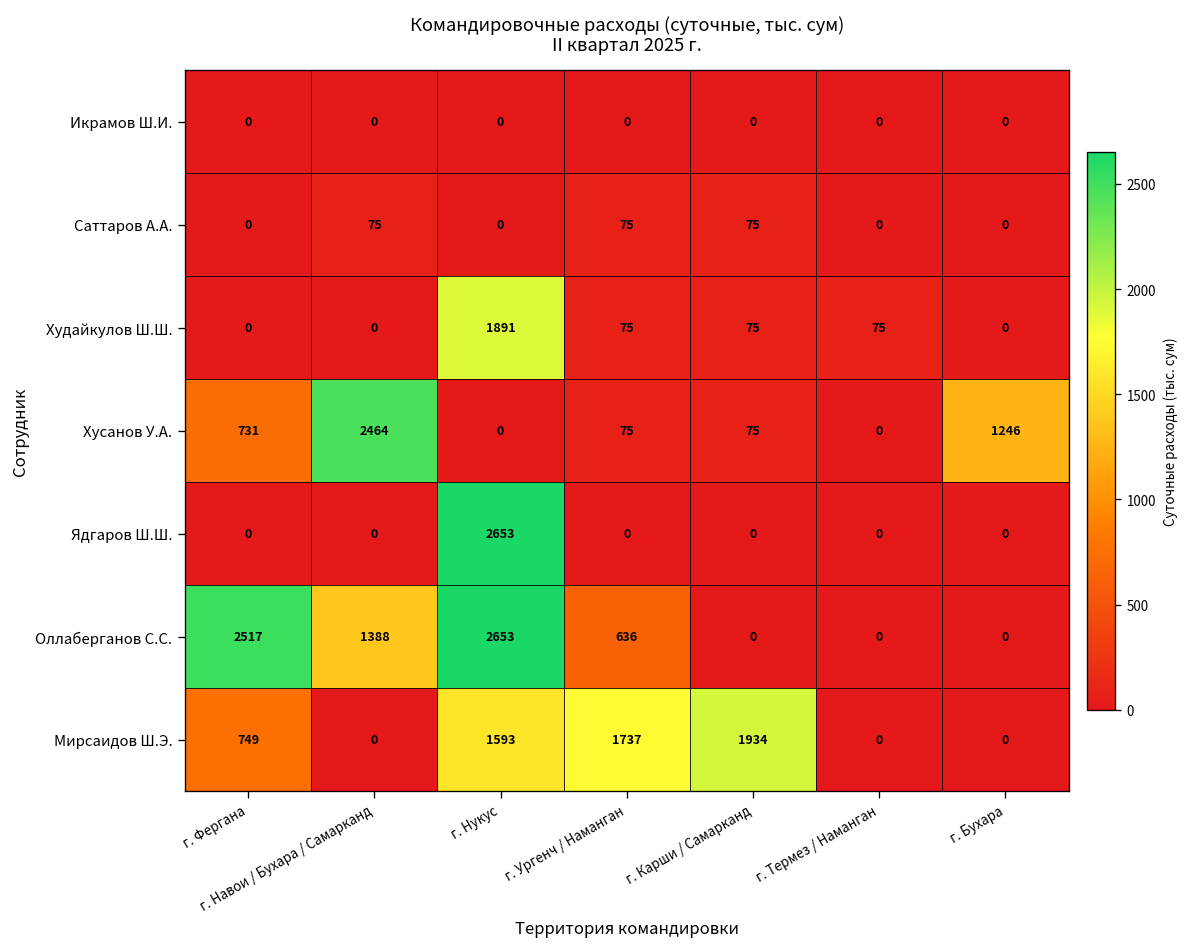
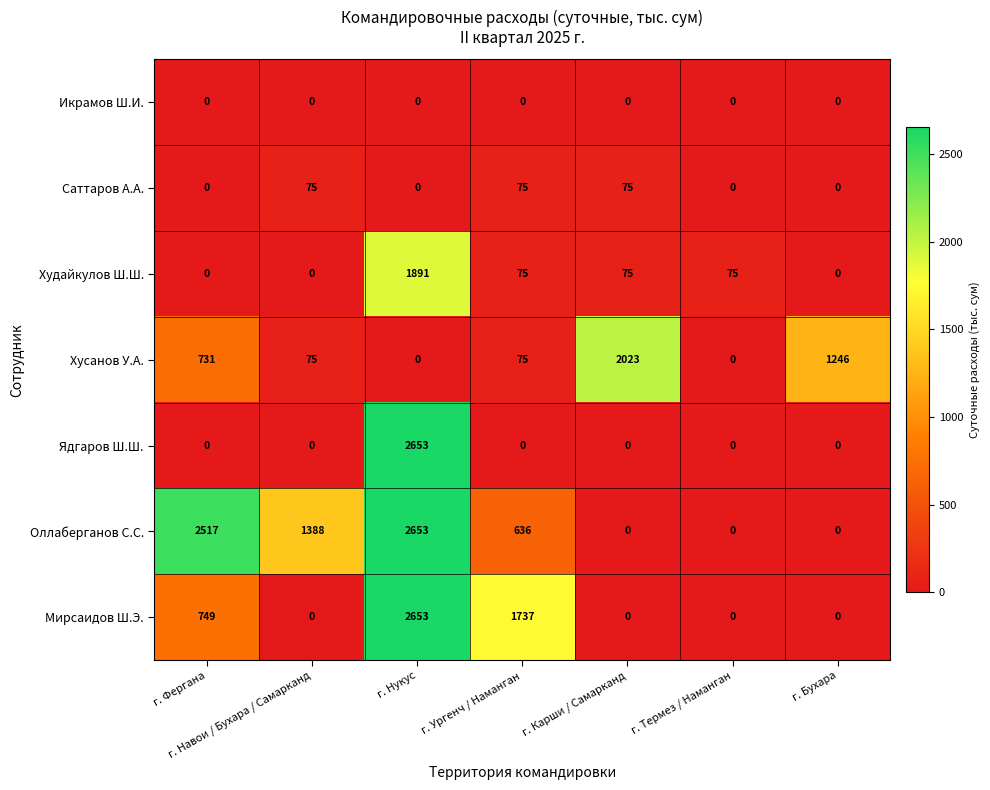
  {
    "Икрамов Ш.И.": {
      "г. Фергана": 0,
      "г. Навои / Бухара / Самарканд": 0,
      "г. Нукус": 0,
      "г. Ургенч / Наманган": 0,
      "г. Карши / Самарканд": 0,
      "г. Термез / Наманган": 0,
      "г. Бухара": 0
    },
    "Саттаров А.А.": {
      "г. Фергана": 0,
      "г. Навои / Бухара / Самарканд": 75,
      "г. Нукус": 0,
      "г. Ургенч / Наманган": 75,
      "г. Карши / Самарканд": 75,
      "г. Термез / Наманган": 0,
      "г. Бухара": 0
    },
    "Худайкулов Ш.Ш.": {
      "г. Фергана": 0,
      "г. Навои / Бухара / Самарканд": 0,
      "г. Нукус": 1891,
      "г. Ургенч / Наманган": 75,
      "г. Карши / Самарканд": 75,
      "г. Термез / Наманган": 75,
      "г. Бухара": 0
    },
    "Хусанов У.А.": {
      "г. Фергана": 731,
-     "г. Навои / Бухара / Самарканд": 2464,
+     "г. Навои / Бухара / Самарканд": 75,
      "г. Нукус": 0,
      "г. Ургенч / Наманган": 75,
-     "г. Карши / Самарканд": 75,
+     "г. Карши / Самарканд": 2023,
      "г. Термез / Наманган": 0,
      "г. Бухара": 1246
    },
    "Ядгаров Ш.Ш.": {
      "г. Фергана": 0,
      "г. Навои / Бухара / Самарканд": 0,
      "г. Нукус": 2653,
      "г. Ургенч / Наманган": 0,
      "г. Карши / Самарканд": 0,
      "г. Термез / Наманган": 0,
      "г. Бухара": 0
    },
    "Оллаберганов С.С.": {
      "г. Фергана": 2517,
      "г. Навои / Бухара / Самарканд": 1388,
      "г. Нукус": 2653,
      "г. Ургенч / Наманган": 636,
      "г. Карши / Самарканд": 0,
      "г. Термез / Наманган": 0,
      "г. Бухара": 0
    },
    "Мирсаидов Ш.Э.": {
      "г. Фергана": 749,
      "г. Навои / Бухара / Самарканд": 0,
-     "г. Нукус": 1593,
+     "г. Нукус": 2653,
      "г. Ургенч / Наманган": 1737,
-     "г. Карши / Самарканд": 1934,
+     "г. Карши / Самарканд": 0,
      "г. Термез / Наманган": 0,
      "г. Бухара": 0
    }
  }
